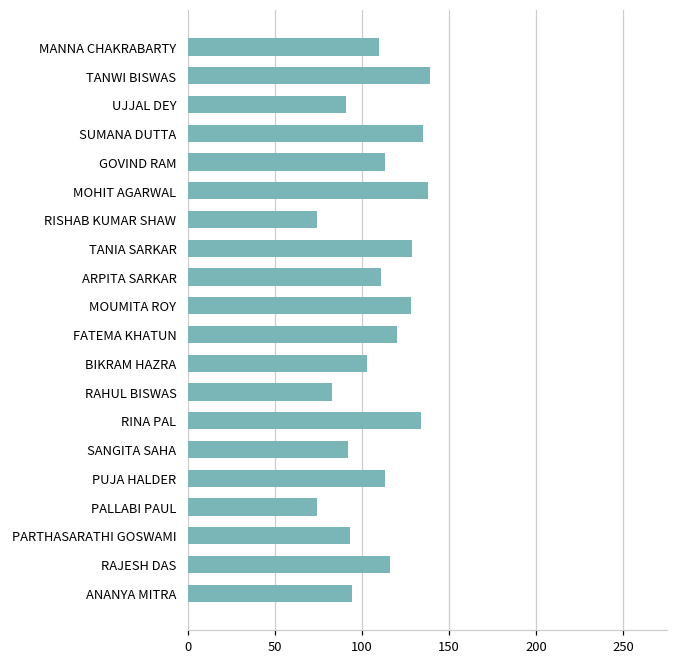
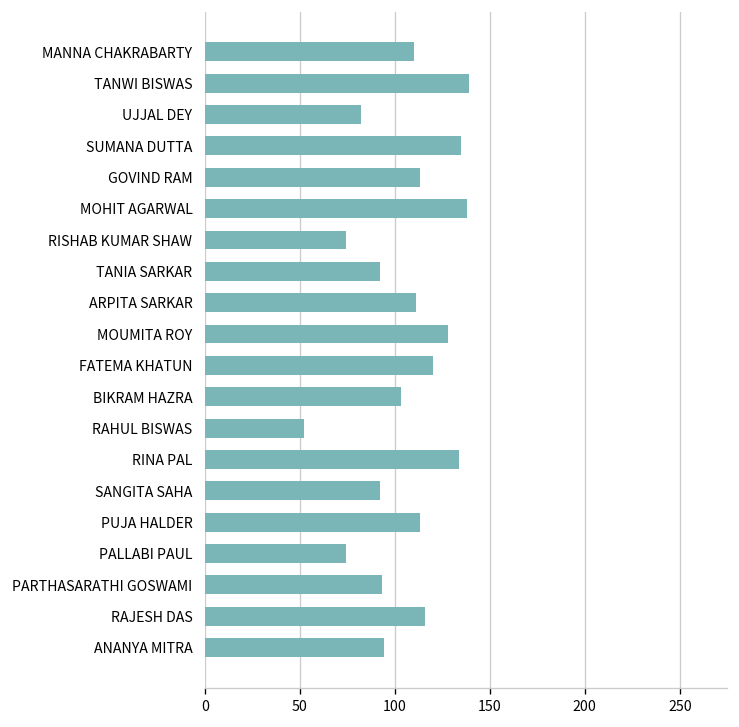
  {
    "MANNA CHAKRABARTY": 110,
    "TANWI BISWAS": 139,
-   "UJJAL DEY": 91,
+   "UJJAL DEY": 82,
    "SUMANA DUTTA": 135,
    "GOVIND RAM": 113,
    "MOHIT AGARWAL": 138,
    "RISHAB KUMAR SHAW": 74,
-   "TANIA SARKAR": 129,
+   "TANIA SARKAR": 92,
    "ARPITA SARKAR": 111,
    "MOUMITA ROY": 128,
    "FATEMA KHATUN": 120,
    "BIKRAM HAZRA": 103,
-   "RAHUL BISWAS": 83,
+   "RAHUL BISWAS": 52,
    "RINA PAL": 134,
    "SANGITA SAHA": 92,
    "PUJA HALDER": 113,
    "PALLABI PAUL": 74,
    "PARTHASARATHI GOSWAMI": 93,
    "RAJESH DAS": 116,
    "ANANYA MITRA": 94
  }
